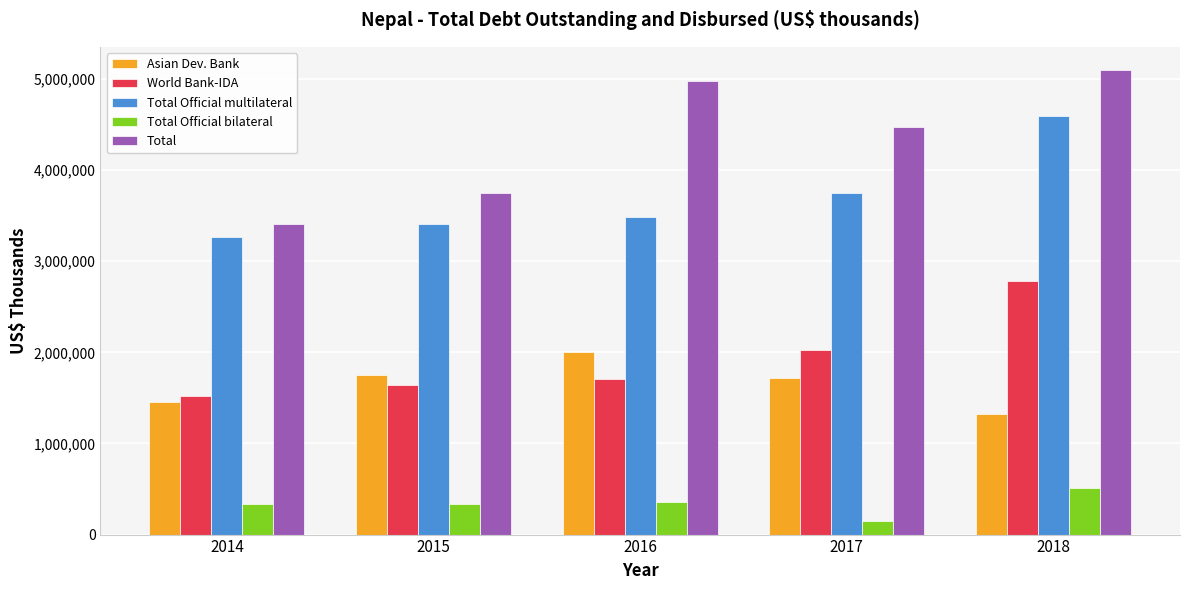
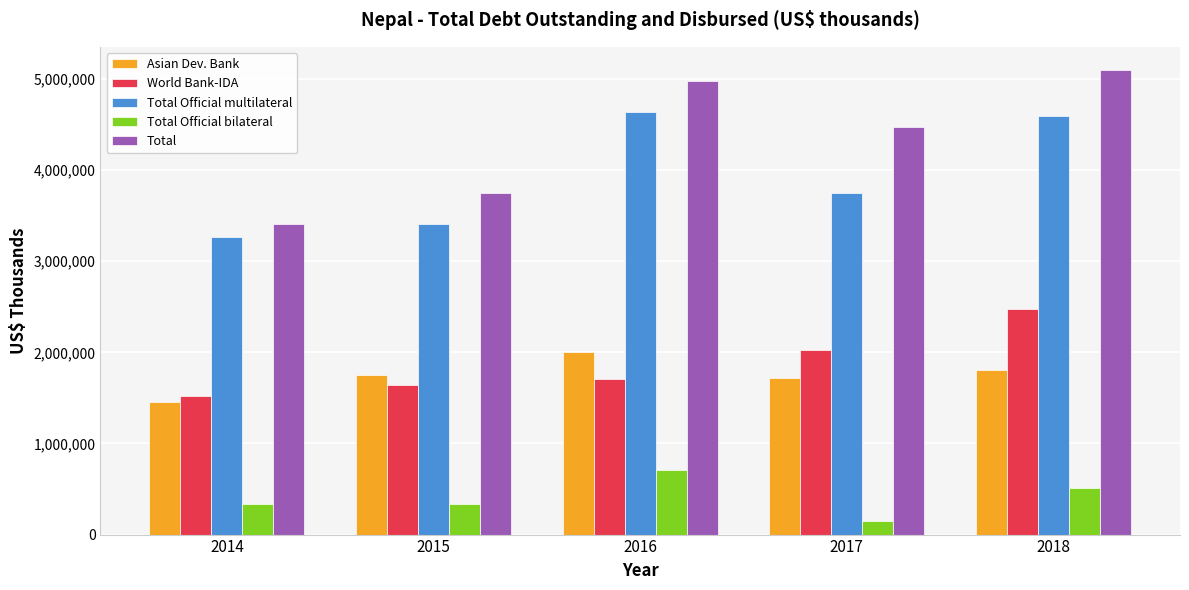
  {
    "Asian Dev. Bank": {
      "2014": "1,500,000",
      "2015": "1,700,000",
      "2016": "2,000,000",
      "2017": "1,700,000",
-     "2018": "1,300,000"
+     "2018": "1,800,000"
    },
    "World Bank-IDA": {
      "2014": "1,500,000",
      "2015": "1,600,000",
      "2016": "1,700,000",
      "2017": "2,000,000",
-     "2018": "2,800,000"
+     "2018": "2,500,000"
    },
    "Total Official multilateral": {
      "2014": "3,300,000",
      "2015": "3,400,000",
-     "2016": "3,500,000",
+     "2016": "4,600,000",
      "2017": "3,700,000",
      "2018": "4,600,000"
    },
    "Total Official bilateral": {
      "2014": "300,000",
      "2015": "300,000",
-     "2016": "400,000",
+     "2016": "700,000",
      "2017": "100,000",
      "2018": "500,000"
    },
    "Total": {
      "2014": "3,400,000",
      "2015": "3,700,000",
      "2016": "5,000,000",
      "2017": "4,500,000",
      "2018": "5,100,000"
    }
  }
